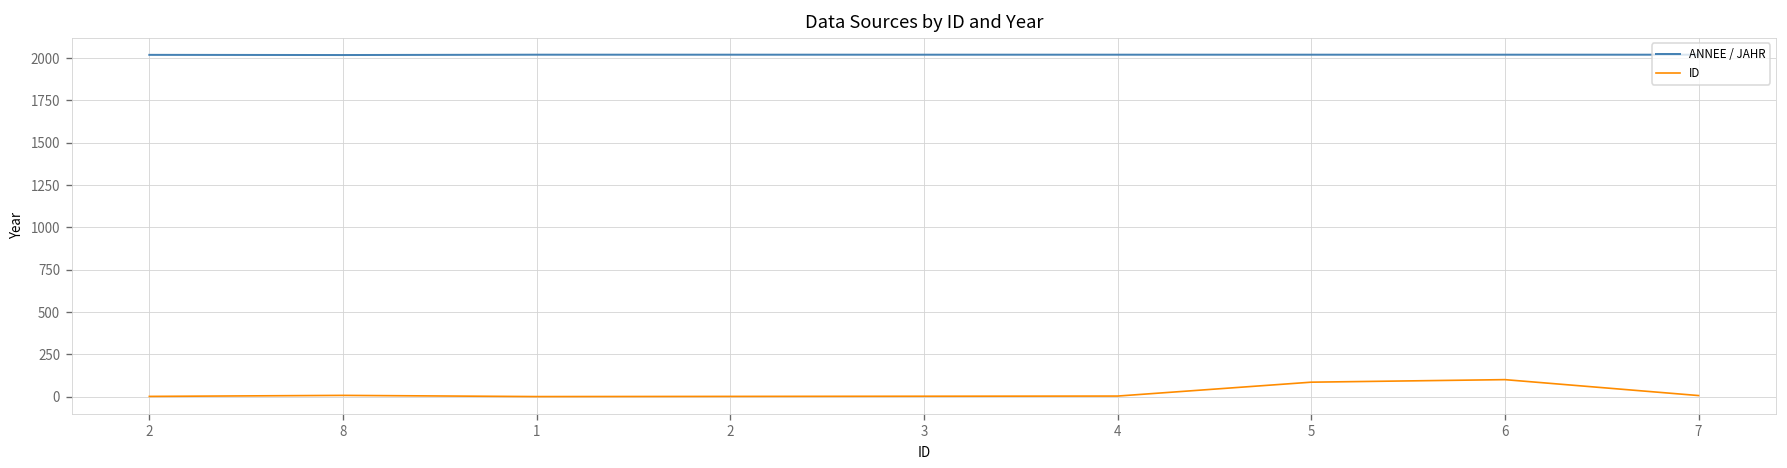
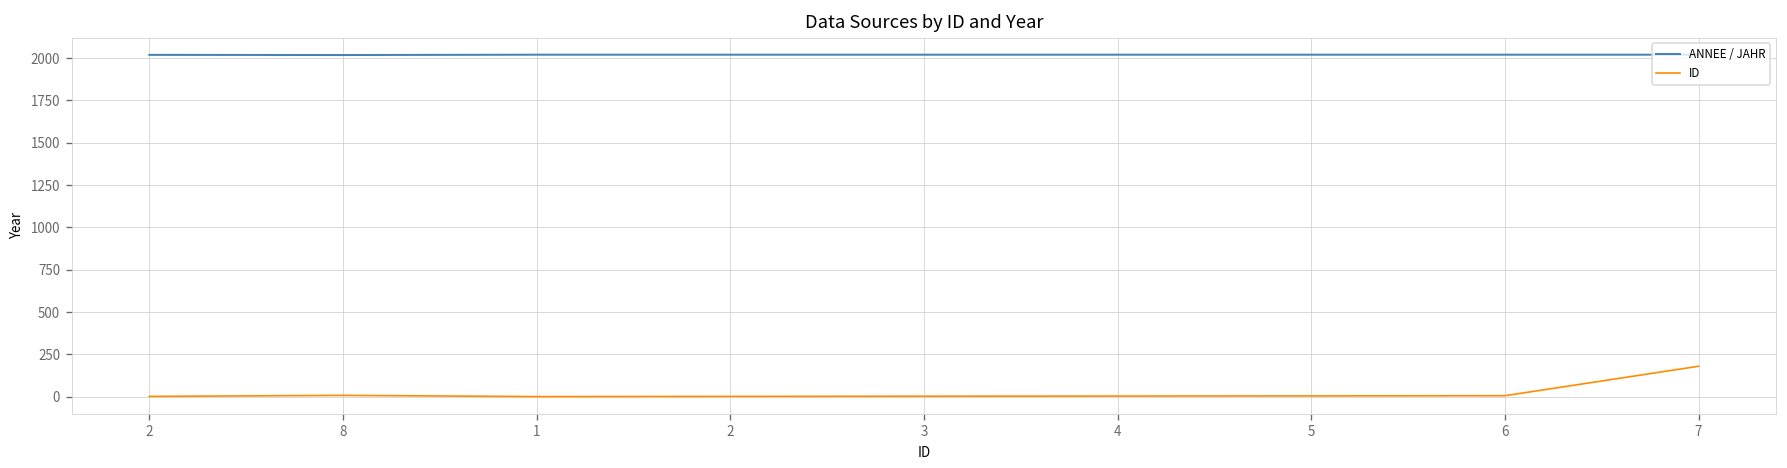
  {
    "ANNEE / JAHR": {
      "8": 2020,
      "1": 2020,
      "3": 2020,
      "4": 2020,
      "5": 2020,
      "6": 2020
    },
    "ID": {
      "8": 10,
      "1": 0,
      "3": 0,
      "4": 0,
-     "5": 90,
-     "6": 100,
-     "7": 10
+     "5": 10,
+     "6": 10,
+     "7": 180
    }
  }
